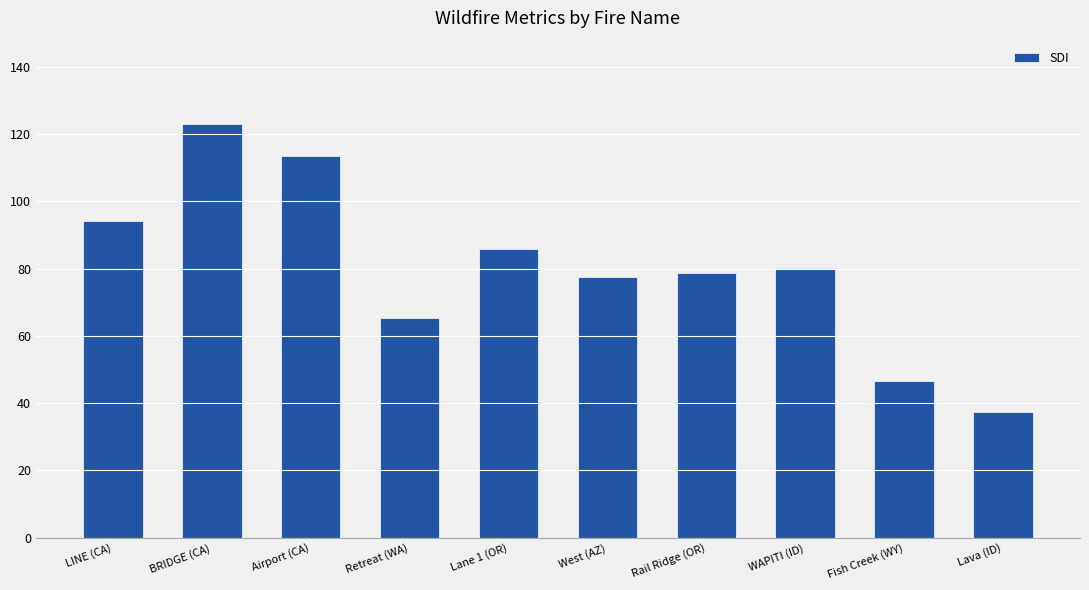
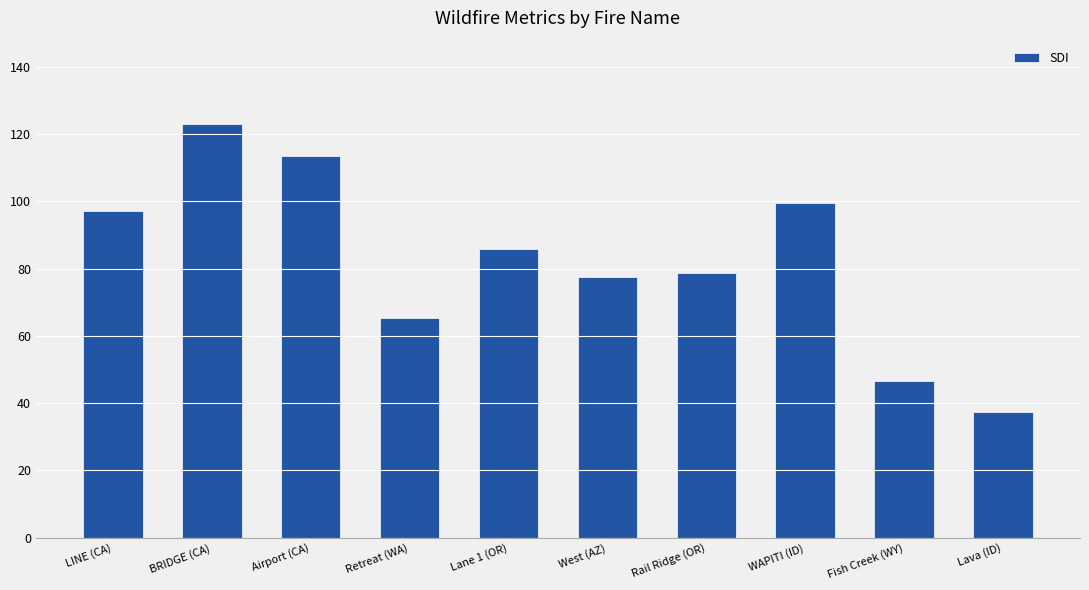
  {
-   "LINE (CA)": 94,
+   "LINE (CA)": 97,
    "BRIDGE (CA)": 123,
    "Airport (CA)": 113,
    "Retreat (WA)": 65,
    "Lane 1 (OR)": 86,
    "West (AZ)": 77,
    "Rail Ridge (OR)": 79,
-   "WAPITI (ID)": 80,
+   "WAPITI (ID)": 100,
    "Fish Creek (WY)": 47,
    "Lava (ID)": 38
  }
